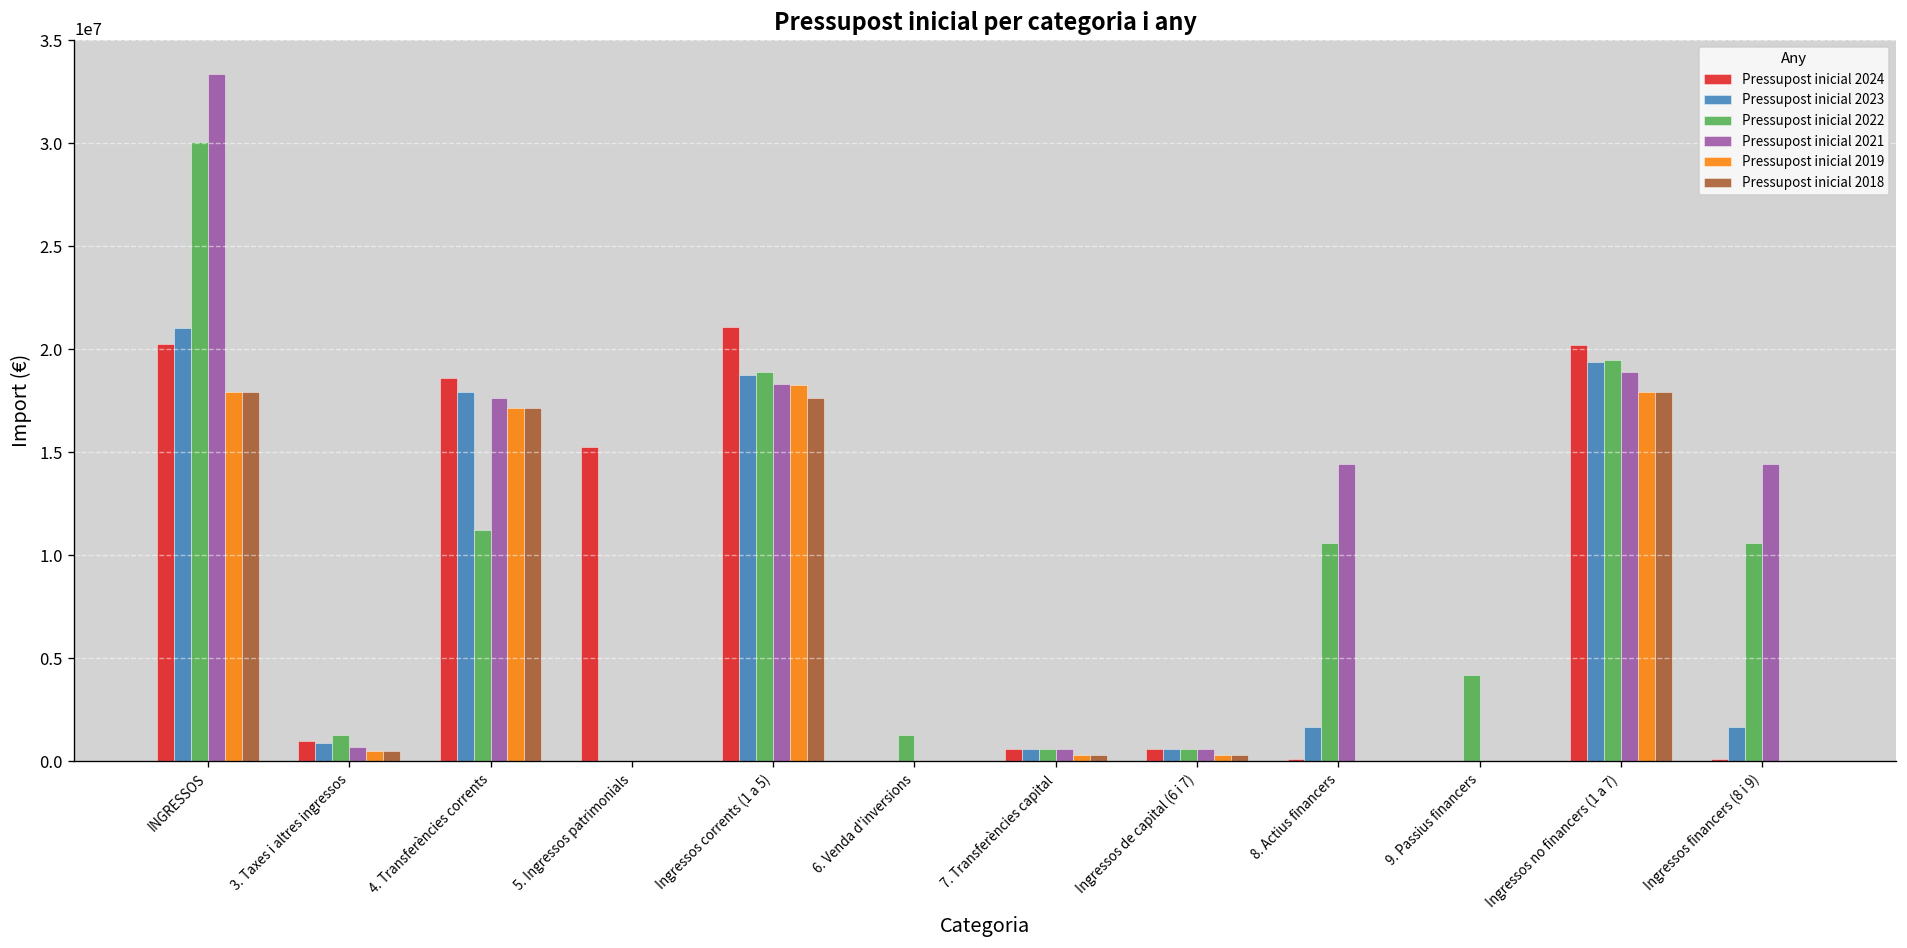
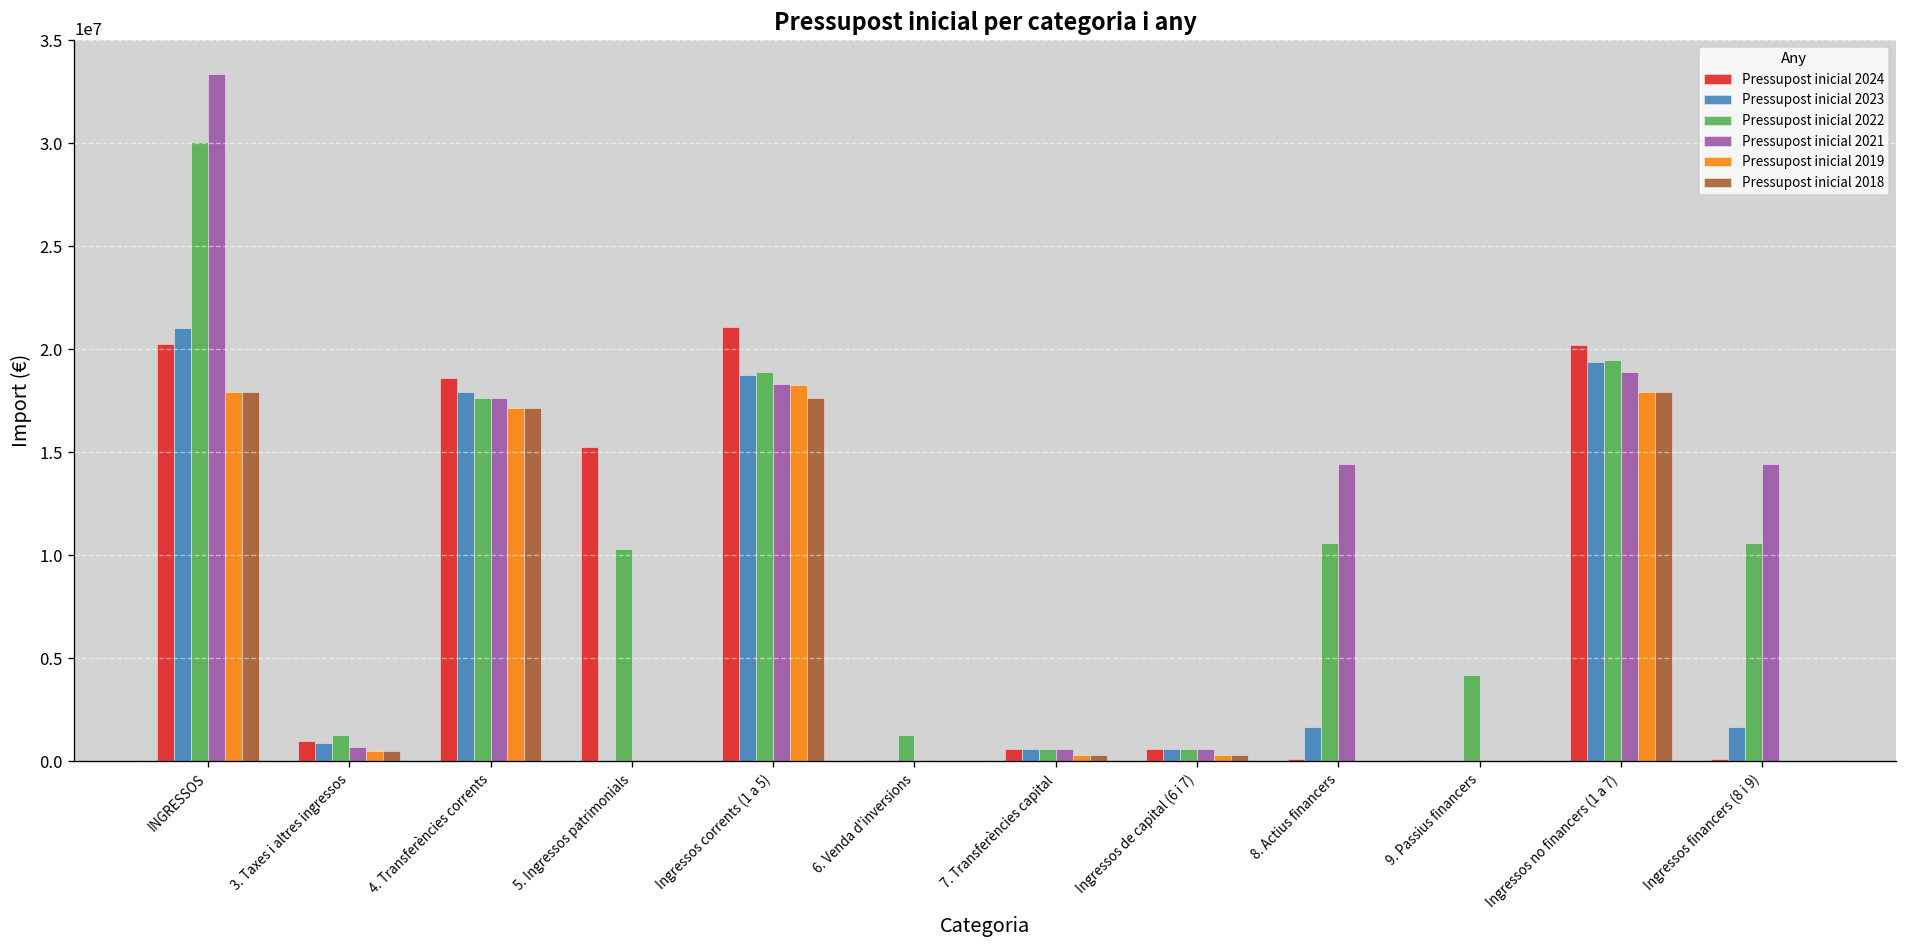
  {
    "Pressupost inicial 2024": {
      "INGRESSOS": 20300000,
      "3. Taxes i altres ingressos": 1000000,
      "4. Transferències corrents": 18600000,
      "5. Ingressos patrimonials": 15300000,
      "Ingressos corrents (1 a 5)": 21000000,
      "6. Venda d'inversions": 0,
      "7. Transferències capital": 600000,
      "Ingressos de capital (6 i 7)": 600000,
      "9. Passius financers": 0,
      "Ingressos no financers (1 a 7)": 20200000
    },
    "Pressupost inicial 2023": {
      "INGRESSOS": 21000000,
      "3. Taxes i altres ingressos": 900000,
      "4. Transferències corrents": 17900000,
      "5. Ingressos patrimonials": 0,
      "Ingressos corrents (1 a 5)": 18800000,
      "6. Venda d'inversions": 0,
      "7. Transferències capital": 600000,
      "Ingressos de capital (6 i 7)": 600000,
      "8. Actius financers": 1700000,
      "9. Passius financers": 0,
      "Ingressos no financers (1 a 7)": 19400000,
      "Ingressos financers (8 i 9)": 1700000
    },
    "Pressupost inicial 2022": {
      "INGRESSOS": 30100000,
      "3. Taxes i altres ingressos": 1200000,
-     "4. Transferències corrents": 11200000,
-     "5. Ingressos patrimonials": 0,
+     "4. Transferències corrents": 17600000,
+     "5. Ingressos patrimonials": 10300000,
      "Ingressos corrents (1 a 5)": 18900000,
      "6. Venda d'inversions": 1300000,
      "7. Transferències capital": 600000,
      "Ingressos de capital (6 i 7)": 600000,
      "8. Actius financers": 10600000,
      "9. Passius financers": 4200000,
      "Ingressos no financers (1 a 7)": 19500000,
      "Ingressos financers (8 i 9)": 10600000
    },
    "Pressupost inicial 2021": {
      "INGRESSOS": 33300000,
      "3. Taxes i altres ingressos": 700000,
      "4. Transferències corrents": 17600000,
      "5. Ingressos patrimonials": 0,
      "Ingressos corrents (1 a 5)": 18300000,
      "6. Venda d'inversions": 0,
      "7. Transferències capital": 600000,
      "Ingressos de capital (6 i 7)": 600000,
      "8. Actius financers": 14400000,
      "9. Passius financers": 0,
      "Ingressos no financers (1 a 7)": 18900000,
      "Ingressos financers (8 i 9)": 14400000
    },
    "Pressupost inicial 2019": {
      "INGRESSOS": 17900000,
      "3. Taxes i altres ingressos": 500000,
      "4. Transferències corrents": 17100000,
      "5. Ingressos patrimonials": 0,
      "Ingressos corrents (1 a 5)": 18300000,
      "6. Venda d'inversions": 0,
      "7. Transferències capital": 300000,
      "Ingressos de capital (6 i 7)": 300000,
      "8. Actius financers": 0,
      "9. Passius financers": 0,
      "Ingressos no financers (1 a 7)": 17900000,
      "Ingressos financers (8 i 9)": 0
    },
    "Pressupost inicial 2018": {
      "INGRESSOS": 17900000,
      "3. Taxes i altres ingressos": 500000,
      "4. Transferències corrents": 17100000,
      "5. Ingressos patrimonials": 0,
      "Ingressos corrents (1 a 5)": 17600000,
      "6. Venda d'inversions": 0,
      "7. Transferències capital": 300000,
      "Ingressos de capital (6 i 7)": 300000,
      "8. Actius financers": 0,
      "9. Passius financers": 0,
      "Ingressos no financers (1 a 7)": 17900000,
      "Ingressos financers (8 i 9)": 0
    }
  }
